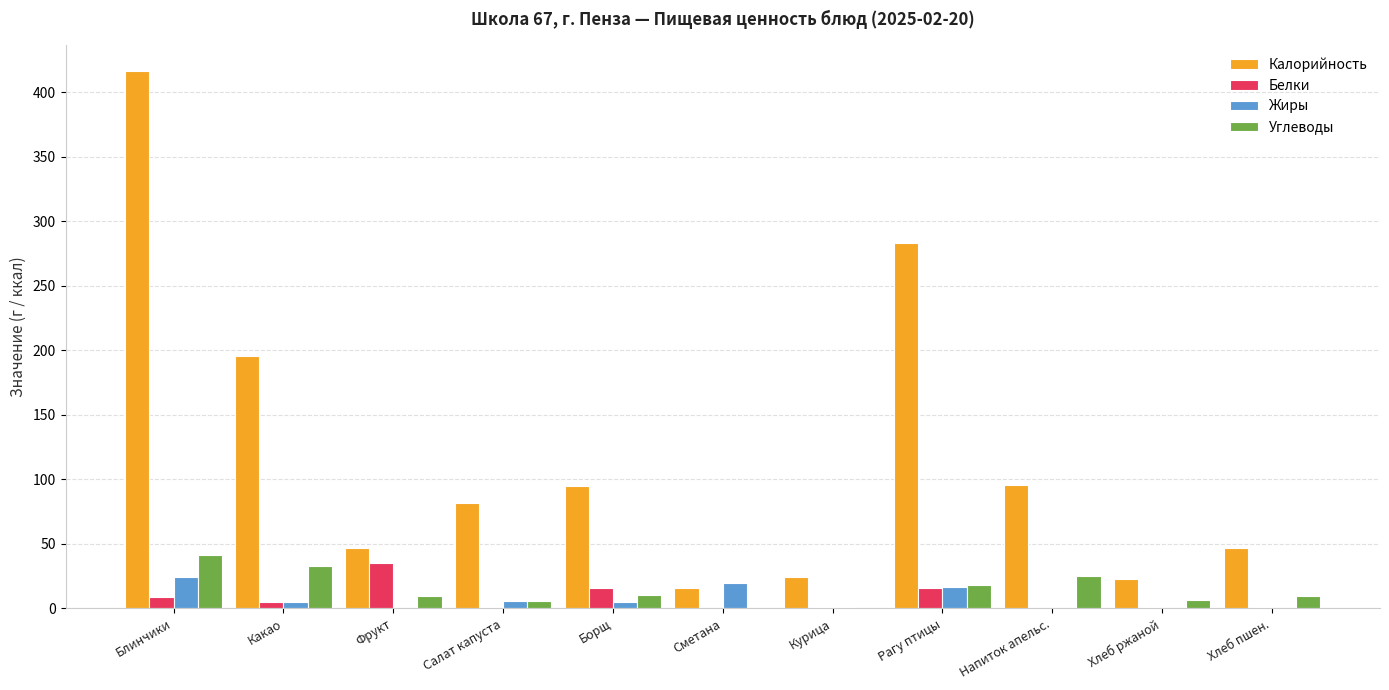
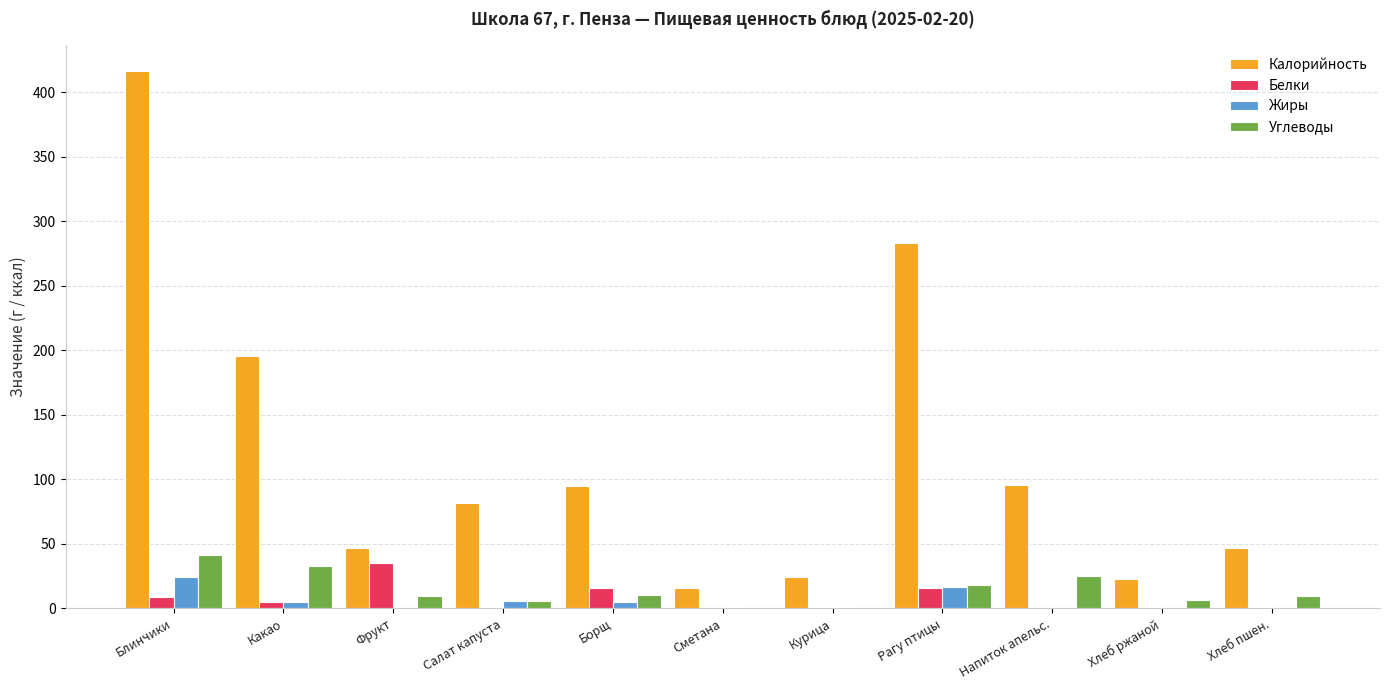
  {
    "Калорийность": {
      "Блинчики": 416,
      "Какао": 196,
      "Фрукт": 47,
      "Салат капуста": 82,
      "Борщ": 95,
      "Сметана": 16,
      "Курица": 24,
      "Рагу птицы": 283,
      "Напиток апельс.": 96,
      "Хлеб ржаной": 23,
      "Хлеб пшен.": 47
    },
    "Белки": {
      "Блинчики": 9,
      "Какао": 5,
      "Фрукт": 35,
      "Борщ": 16,
      "Рагу птицы": 16
    },
    "Жиры": {
      "Блинчики": 24,
      "Какао": 5,
      "Салат капуста": 6,
      "Борщ": 5,
-     "Сметана": 20,
+     "Сметана": 2,
      "Рагу птицы": 17,
      "Напиток апельс.": 0
    },
    "Углеводы": {
      "Блинчики": 41,
      "Какао": 33,
      "Фрукт": 10,
      "Салат капуста": 6,
      "Борщ": 11,
      "Рагу птицы": 18,
      "Напиток апельс.": 25,
      "Хлеб ржаной": 7,
      "Хлеб пшен.": 10
    }
  }
